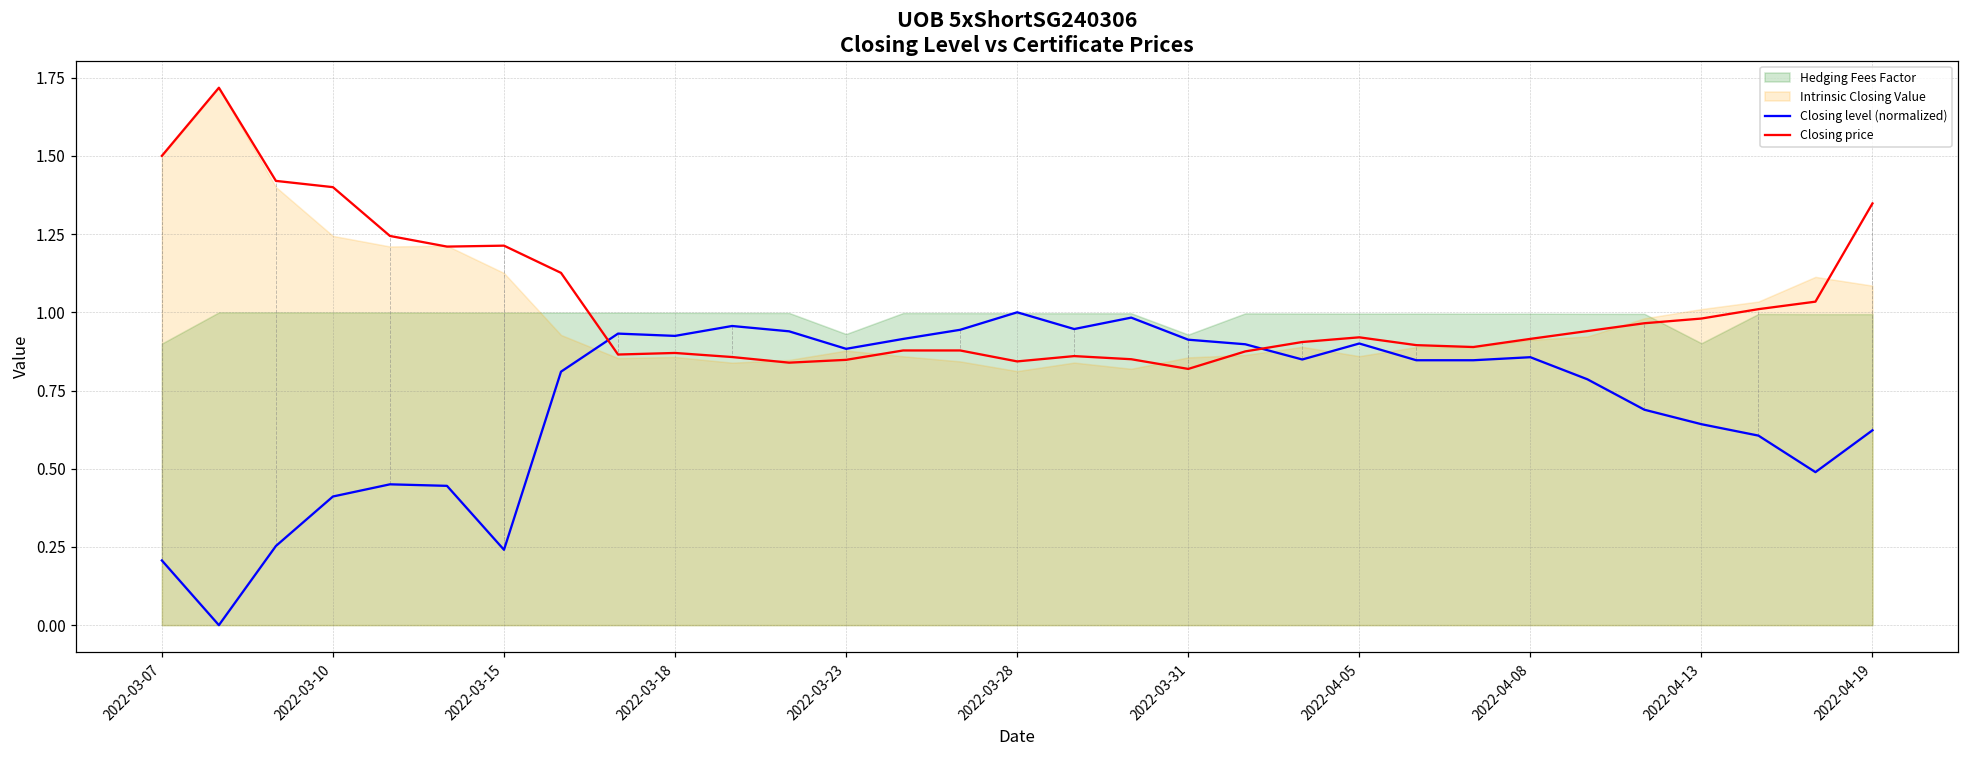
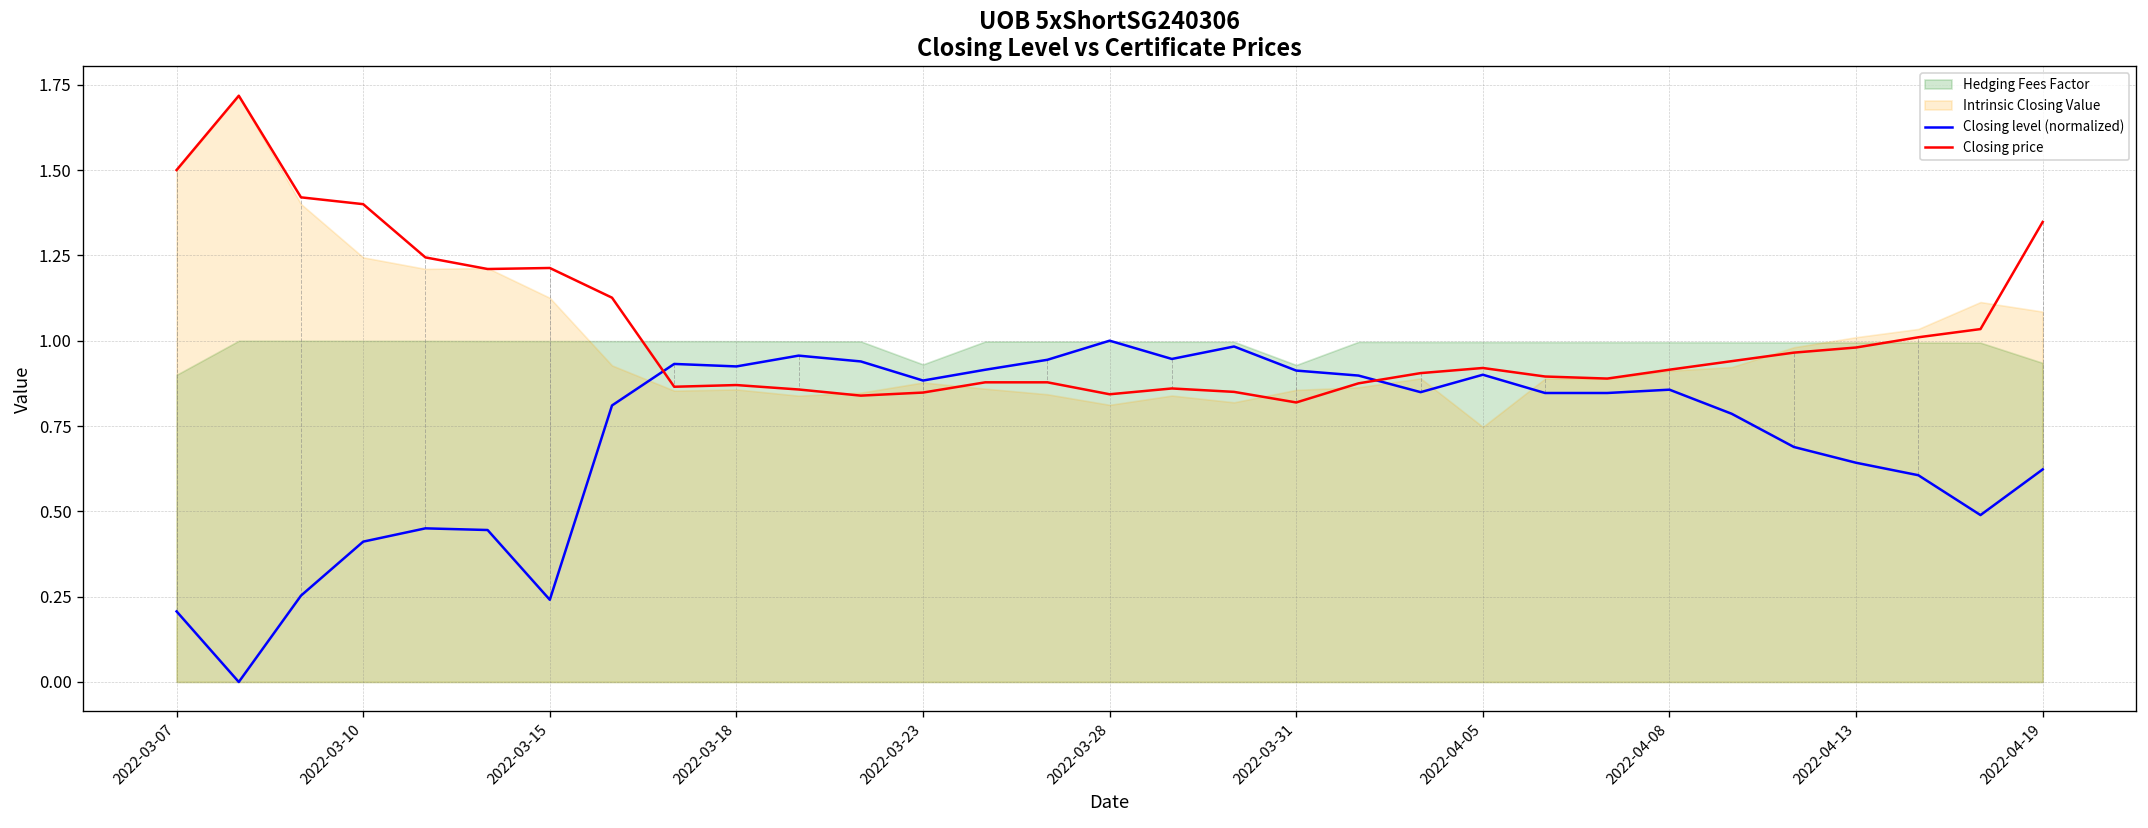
  {
    "Hedging Fees Factor": {
      "2022-03-07": 0.90,
      "2022-03-10": 1.00,
      "2022-03-15": 1.00,
      "2022-03-18": 1.00,
      "2022-03-23": 0.93,
      "2022-03-31": 0.93,
      "2022-04-05": 1.00,
      "2022-04-08": 1.00,
-     "2022-04-13": 0.90,
-     "2022-04-19": 0.99
+     "2022-04-13": 0.99,
+     "2022-04-19": 0.93
    },
    "Intrinsic Closing Value": {
      "2022-03-10": 1.24,
      "2022-03-15": 1.13,
      "2022-03-18": 0.86,
      "2022-03-28": 0.81,
      "2022-03-31": 0.86,
-     "2022-04-05": 0.86,
+     "2022-04-05": 0.75,
      "2022-04-13": 1.01,
      "2022-04-19": 1.09
    },
    "Closing level (normalized)": {
      "2022-03-10": 0.41,
      "2022-03-18": 0.92,
      "2022-04-05": 0.90,
      "2022-04-13": 0.64
    },
    "Closing price": {
      "2022-03-10": 1.40,
      "2022-03-18": 0.87,
      "2022-03-28": 0.84,
      "2022-04-05": 0.92,
      "2022-04-13": 0.98
    }
  }
